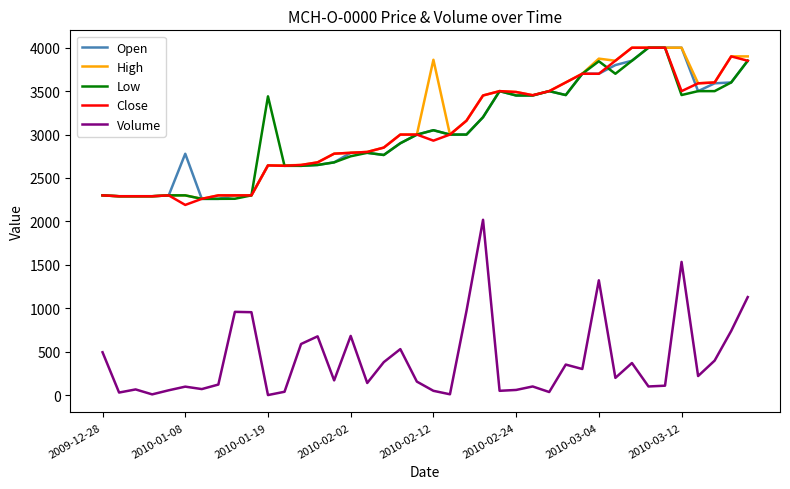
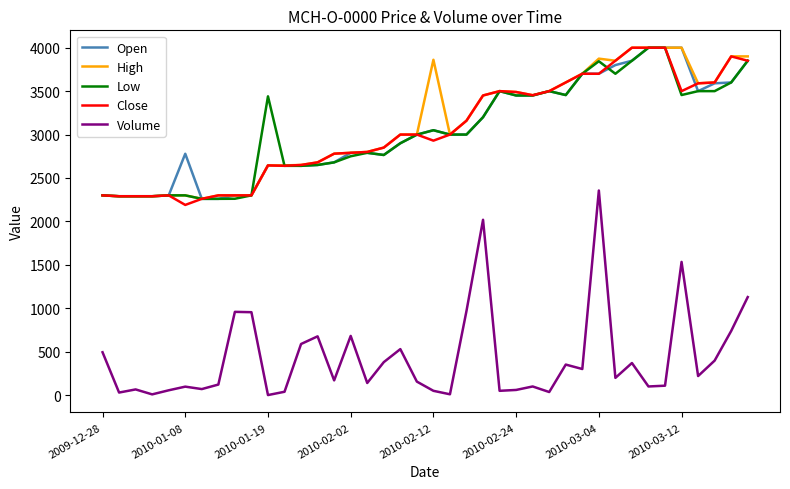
  {
    "Open": {
      "2010-01-08": 2800
    },
    "High": {
      "2010-02-12": 3900,
      "2010-03-04": 3900
    },
    "Low": {
      "2010-01-19": 3400,
      "2010-02-02": 2800,
      "2010-03-04": 3800,
      "2010-03-12": 3500
    },
    "Close": {
      "2010-01-08": 2200,
      "2010-02-12": 2900,
      "2010-03-12": 3500
    },
    "Volume": {
      "2009-12-28": 500,
      "2010-01-08": 100,
      "2010-01-19": 0,
      "2010-02-02": 700,
      "2010-02-12": 100,
      "2010-02-24": 100,
-     "2010-03-04": 1300,
+     "2010-03-04": 2400,
      "2010-03-12": 1500
    }
  }
